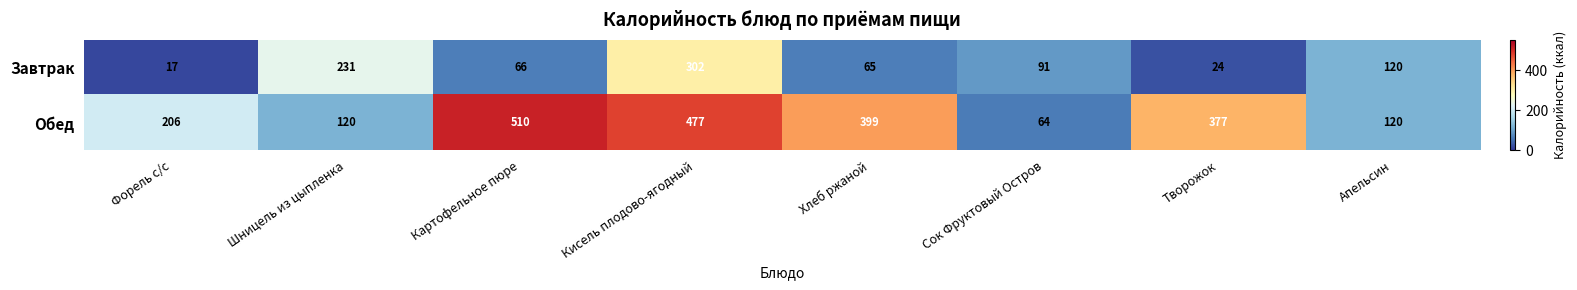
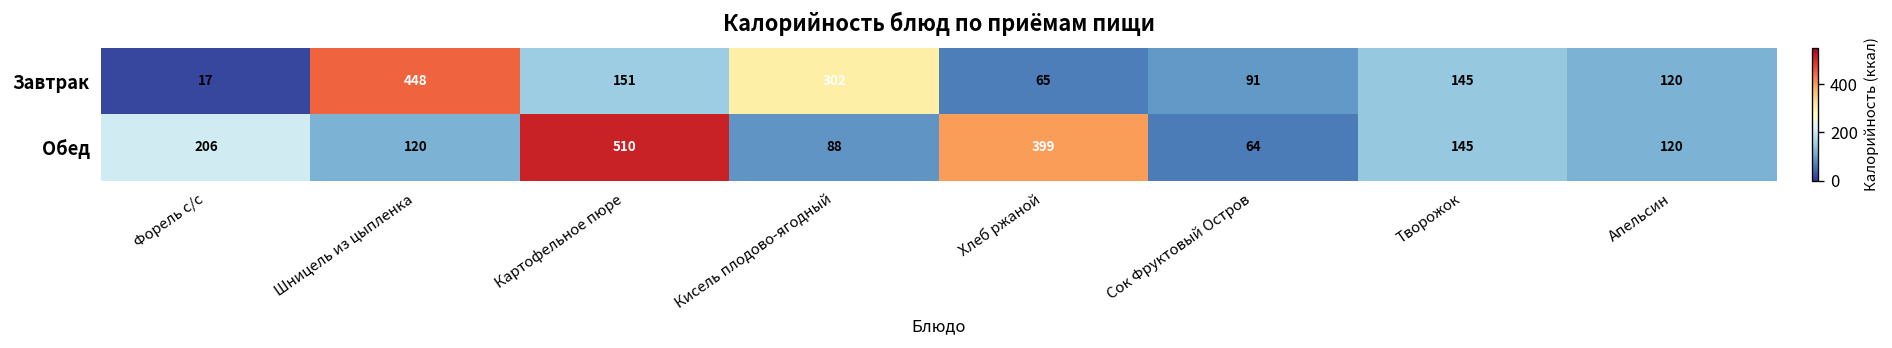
  {
    "Завтрак": {
      "Форель с/с": 17,
-     "Шницель из цыпленка": 231,
-     "Картофельное пюре": 66,
+     "Шницель из цыпленка": 448,
+     "Картофельное пюре": 151,
      "Кисель плодово-ягодный": 302,
      "Хлеб ржаной": 65,
      "Сок Фруктовый Остров": 91,
-     "Творожок": 24,
+     "Творожок": 145,
      "Апельсин": 120
    },
    "Обед": {
      "Форель с/с": 206,
      "Шницель из цыпленка": 120,
      "Картофельное пюре": 510,
-     "Кисель плодово-ягодный": 477,
+     "Кисель плодово-ягодный": 88,
      "Хлеб ржаной": 399,
      "Сок Фруктовый Остров": 64,
-     "Творожок": 377,
+     "Творожок": 145,
      "Апельсин": 120
    }
  }
